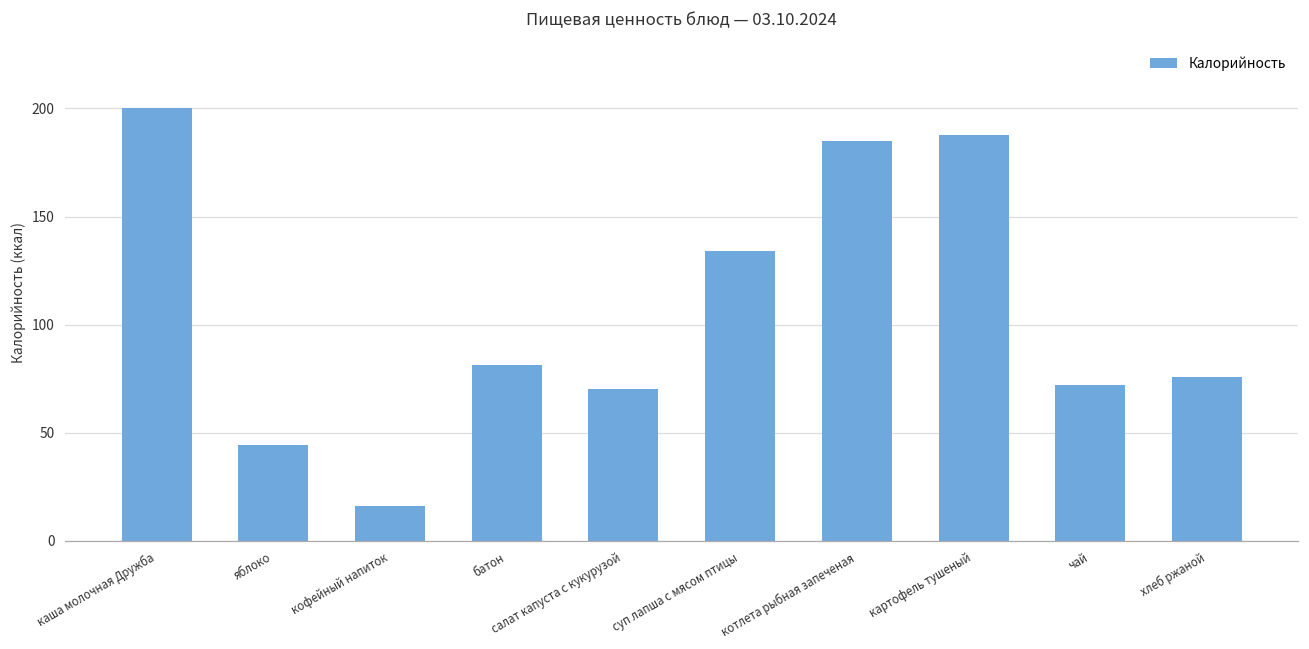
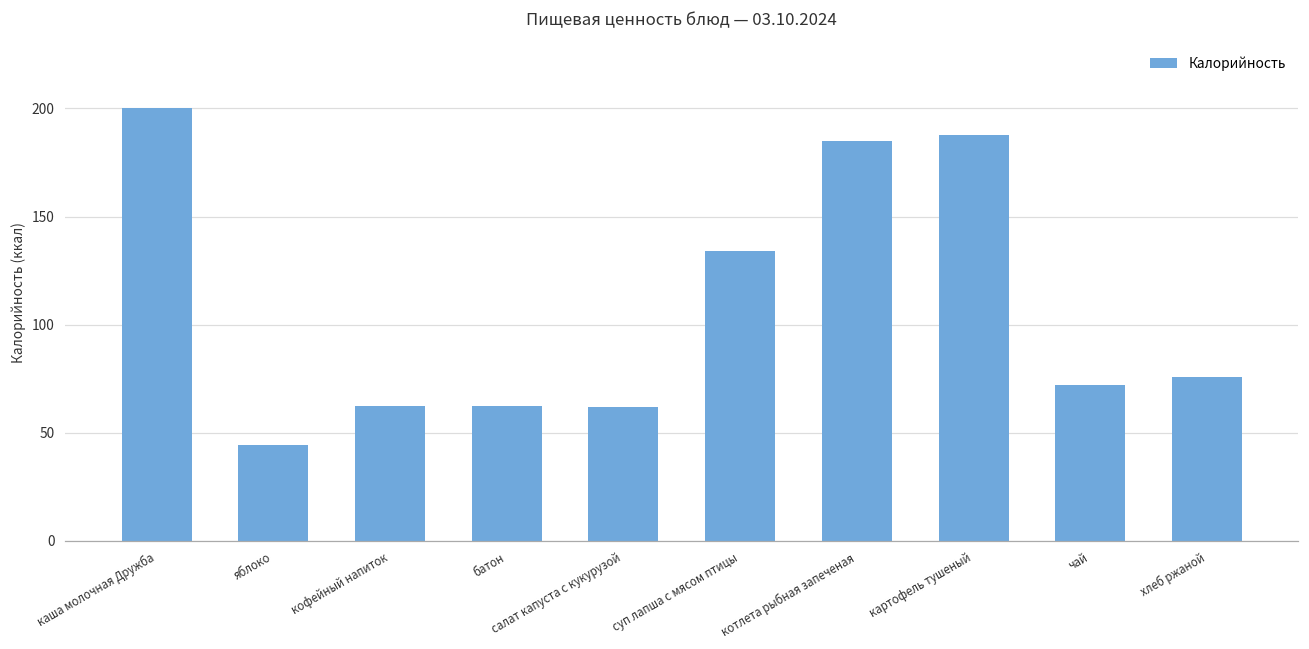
  {
    "каша молочная Дружба": 200,
    "яблоко": 44,
-   "кофейный напиток": 16,
-   "батон": 81,
-   "салат капуста с кукурузой": 70,
+   "кофейный напиток": 62,
+   "батон": 63,
+   "салат капуста с кукурузой": 62,
    "суп лапша с мясом птицы": 134,
    "котлета рыбная запеченая": 185,
    "картофель тушеный": 188,
    "чай": 72,
    "хлеб ржаной": 76
  }
